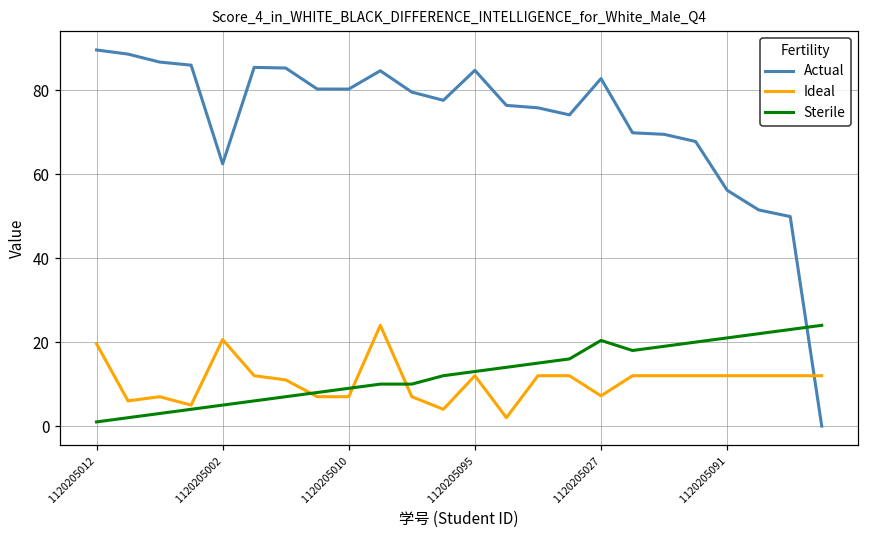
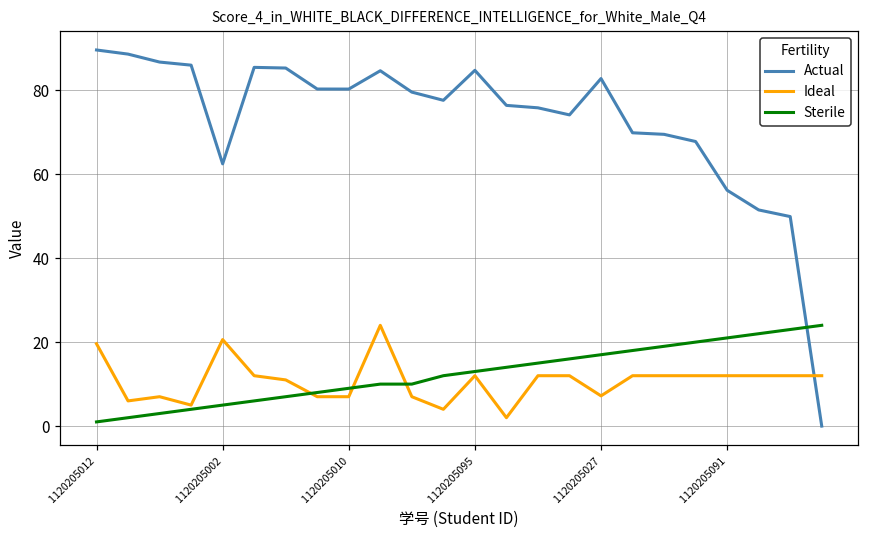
  {
    "Actual": {
      "1120205012": 90,
      "1120205002": 62,
      "1120205010": 80,
      "1120205095": 85,
      "1120205027": 83,
      "1120205091": 56
    },
    "Ideal": {
      "1120205012": 20,
      "1120205002": 21,
      "1120205010": 7,
      "1120205095": 12,
      "1120205027": 7,
      "1120205091": 12
    },
    "Sterile": {
      "1120205012": 1,
      "1120205002": 5,
      "1120205010": 9,
      "1120205095": 13,
-     "1120205027": 20,
+     "1120205027": 17,
      "1120205091": 21
    }
  }
